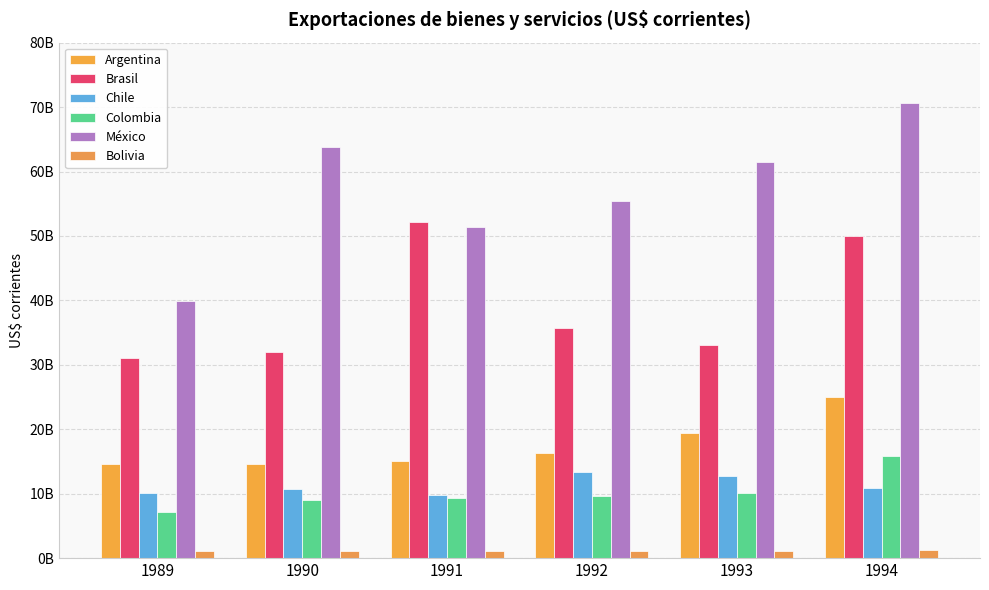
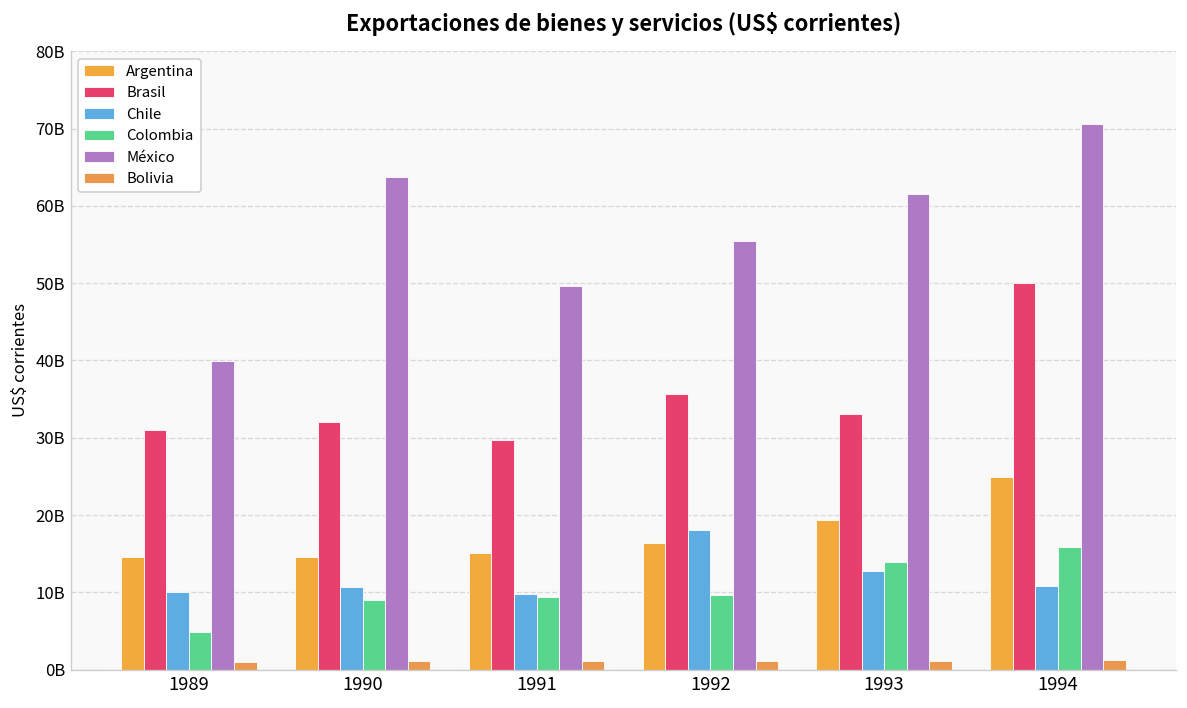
  {
    "Brasil": {
      "1989": 31000000000,
      "1990": 32000000000,
-     "1991": 52000000000,
+     "1991": 30000000000,
      "1992": 36000000000,
      "1993": 33000000000,
      "1994": 50000000000
    },
    "Chile": {
      "1989": 10000000000,
      "1990": 11000000000,
      "1991": 10000000000,
-     "1992": 13000000000,
+     "1992": 18000000000,
      "1993": 13000000000,
      "1994": 11000000000
    },
    "Colombia": {
-     "1989": 7000000000,
+     "1989": 5000000000,
      "1990": 9000000000,
      "1991": 9000000000,
      "1992": 10000000000,
-     "1993": 10000000000,
+     "1993": 14000000000,
      "1994": 16000000000
    },
    "México": {
      "1989": 40000000000,
      "1990": 64000000000,
-     "1991": 51000000000,
+     "1991": 50000000000,
      "1992": 55000000000,
      "1993": 61000000000,
      "1994": 71000000000
    }
  }
